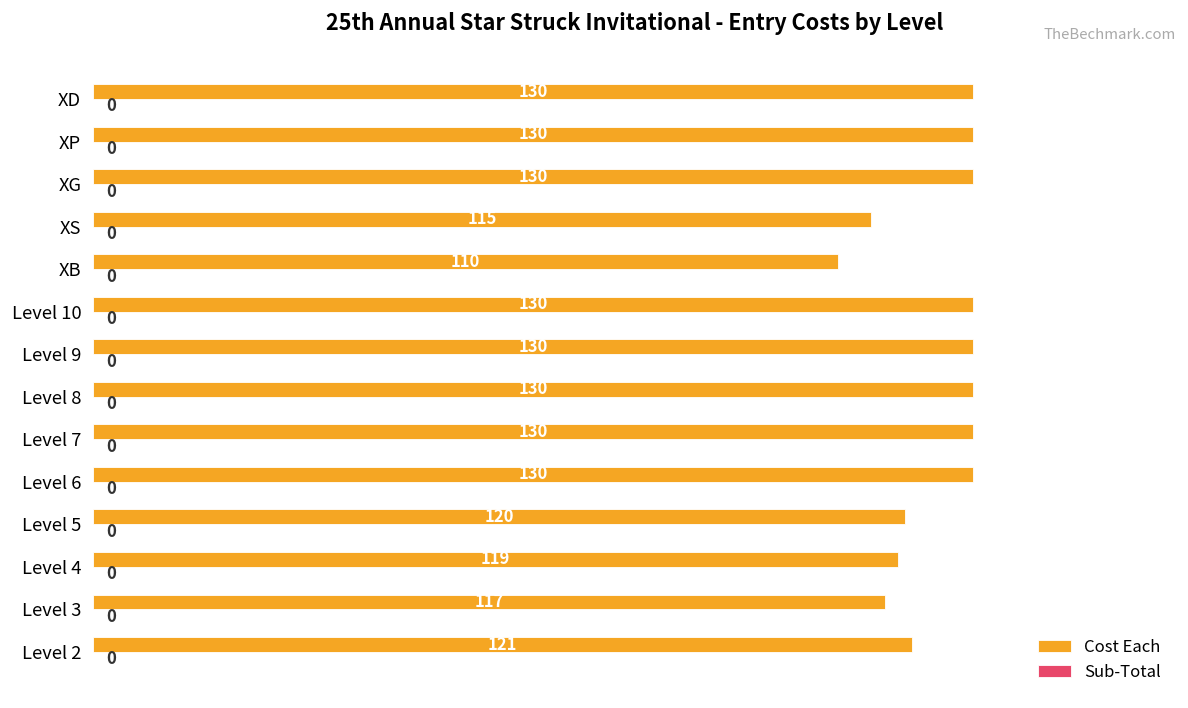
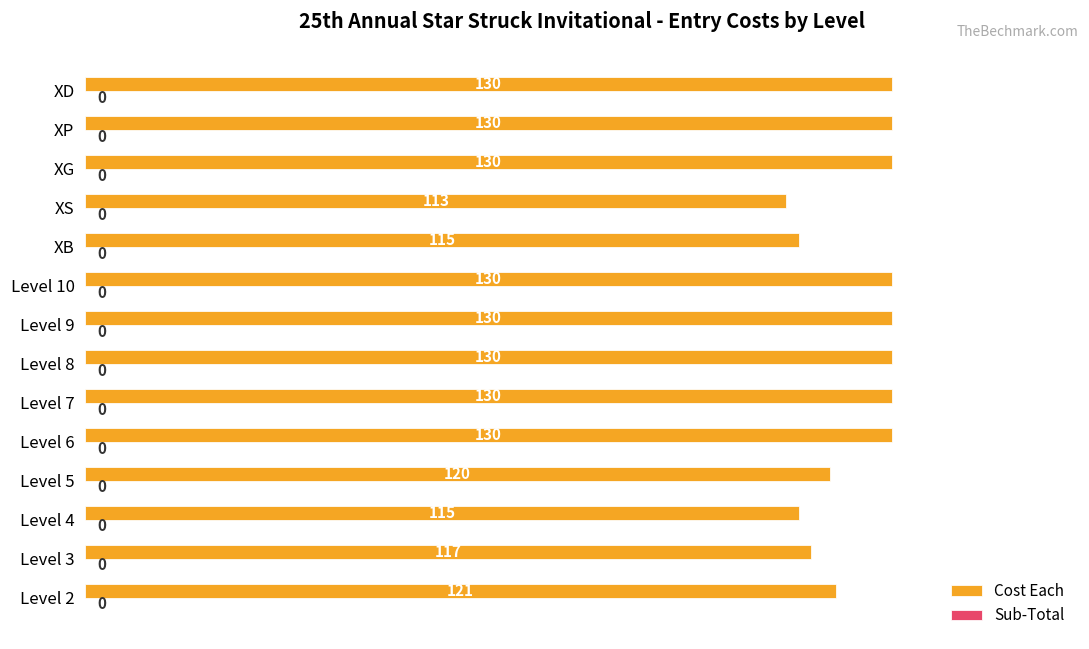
  {
    "Cost Each": {
      "XD": 130,
      "XP": 130,
      "XG": 130,
-     "XS": 115,
-     "XB": 110,
+     "XS": 113,
+     "XB": 115,
      "Level 10": 130,
      "Level 9": 130,
      "Level 8": 130,
      "Level 7": 130,
      "Level 6": 130,
      "Level 5": 120,
-     "Level 4": 119,
+     "Level 4": 115,
      "Level 3": 117,
      "Level 2": 121
    },
    "Sub-Total": {
      "XD": 0,
      "XP": 0,
      "XG": 0,
      "XS": 0,
      "XB": 0,
      "Level 10": 0,
      "Level 9": 0,
      "Level 8": 0,
      "Level 7": 0,
      "Level 6": 0,
      "Level 5": 0,
      "Level 4": 0,
      "Level 3": 0,
      "Level 2": 0
    }
  }
